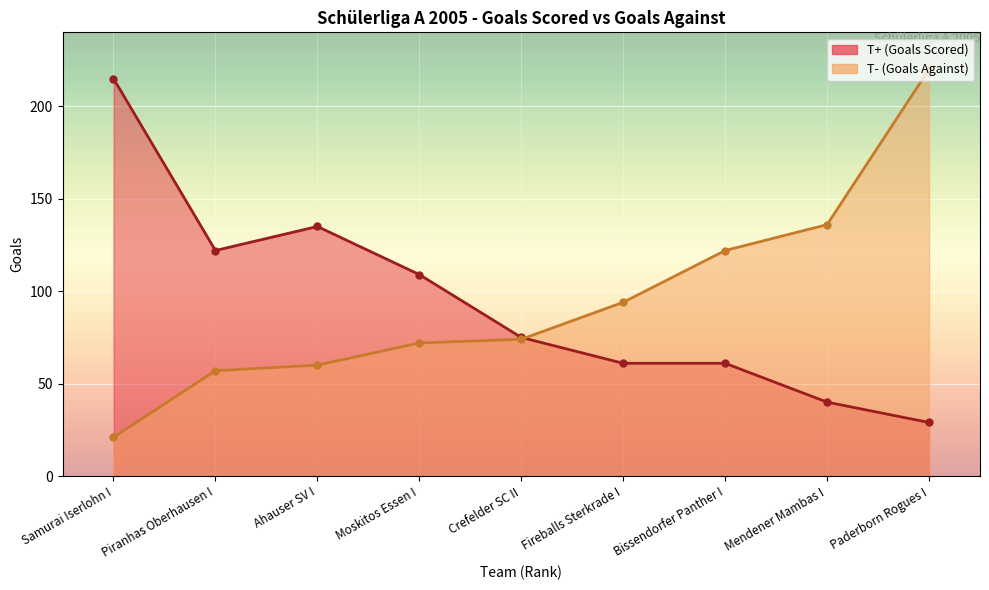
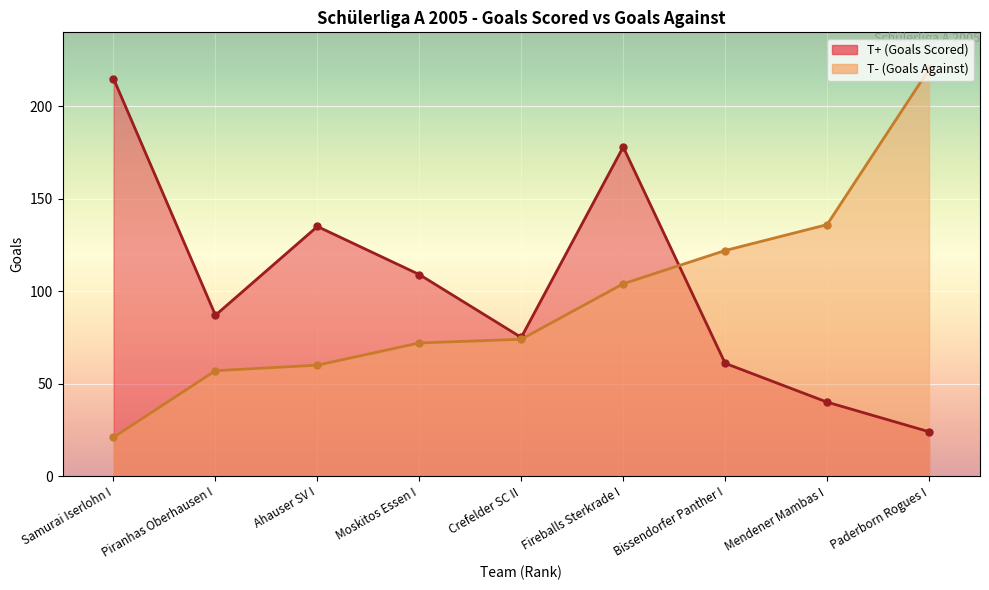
  {
    "T+ (Goals Scored)": {
      "Samurai Iserlohn I": 215,
-     "Piranhas Oberhausen I": 122,
+     "Piranhas Oberhausen I": 87,
      "Ahauser SV I": 135,
      "Moskitos Essen I": 109,
-     "Fireballs Sterkrade I": 61,
+     "Fireballs Sterkrade I": 178,
      "Bissendorfer Panther I": 61,
      "Mendener Mambas I": 40,
-     "Paderborn Rogues I": 29
+     "Paderborn Rogues I": 24
    },
    "T- (Goals Against)": {
      "Samurai Iserlohn I": 21,
      "Piranhas Oberhausen I": 57,
      "Ahauser SV I": 60,
      "Moskitos Essen I": 72,
-     "Fireballs Sterkrade I": 94,
+     "Fireballs Sterkrade I": 104,
      "Bissendorfer Panther I": 122,
      "Mendener Mambas I": 136
    }
  }
